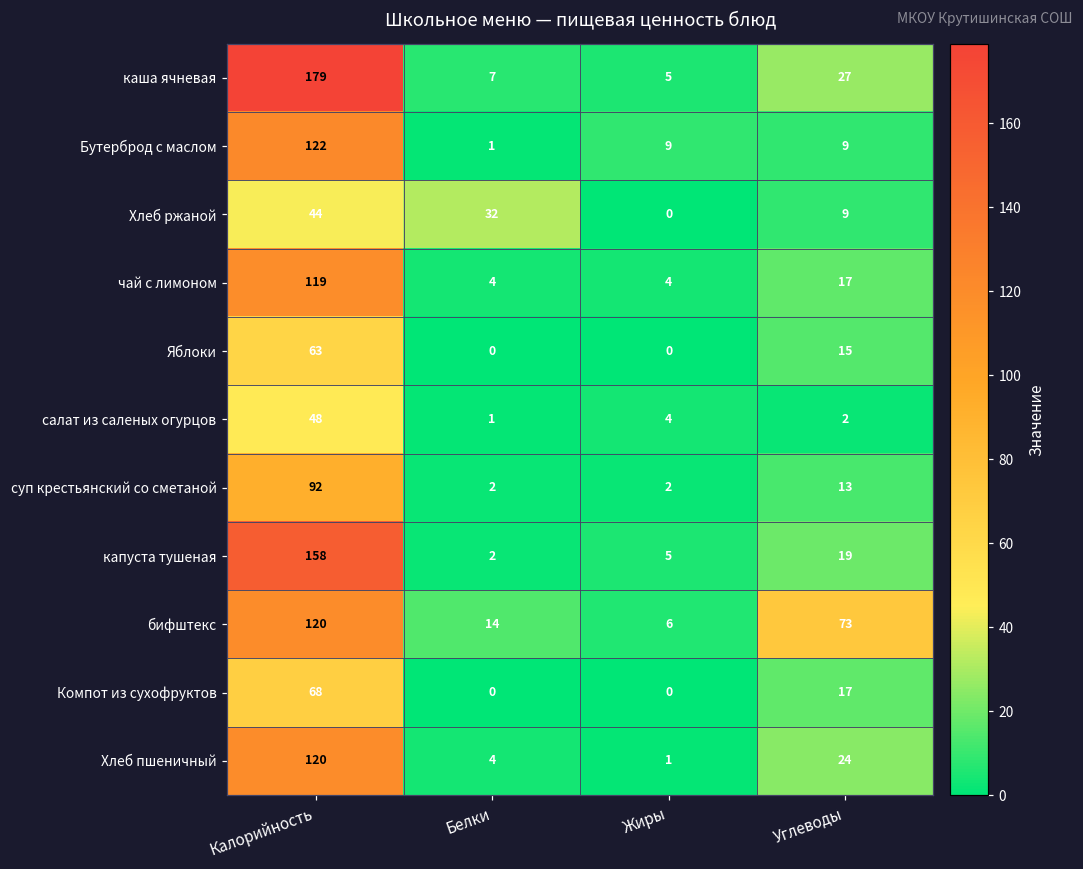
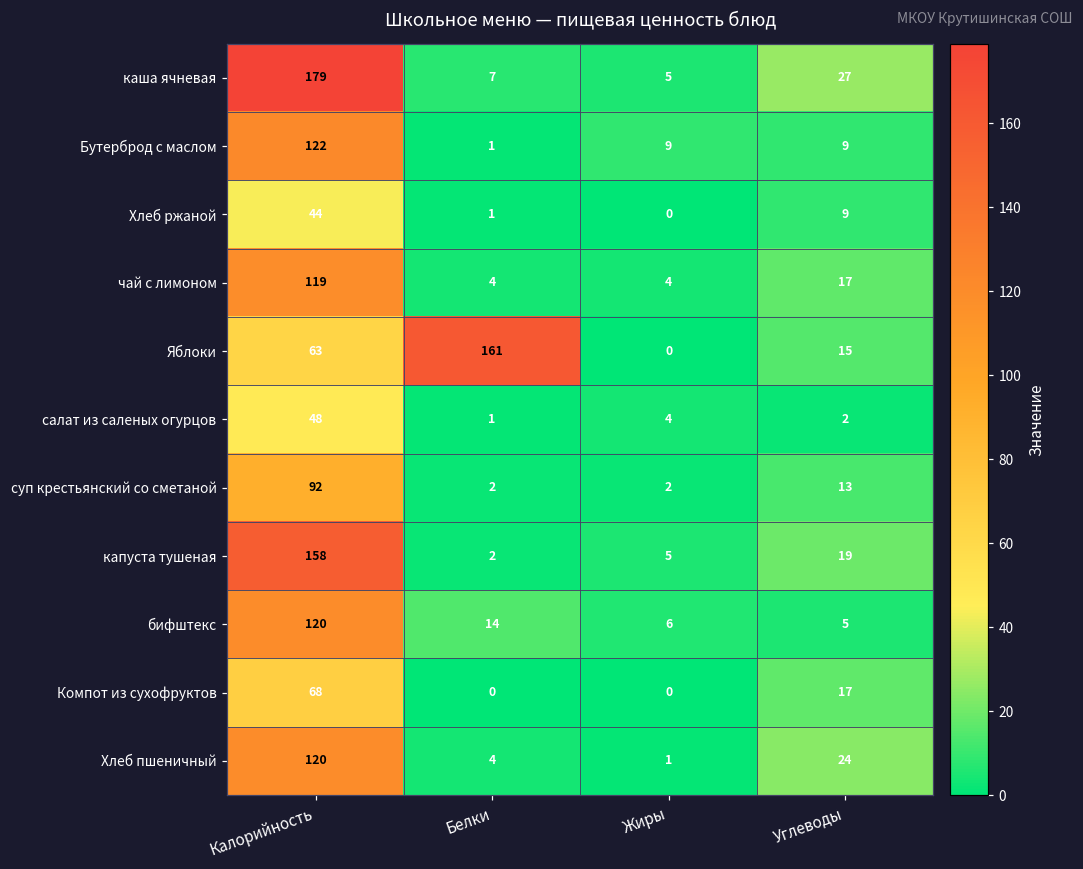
  {
    "каша ячневая": {
      "Калорийность": 179,
      "Белки": 7,
      "Жиры": 5,
      "Углеводы": 27
    },
    "Бутерброд с маслом": {
      "Калорийность": 122,
      "Белки": 1,
      "Жиры": 9,
      "Углеводы": 9
    },
    "Хлеб ржаной": {
      "Калорийность": 44,
-     "Белки": 32,
+     "Белки": 1,
      "Жиры": 0,
      "Углеводы": 9
    },
    "чай с лимоном": {
      "Калорийность": 119,
      "Белки": 4,
      "Жиры": 4,
      "Углеводы": 17
    },
    "Яблоки": {
      "Калорийность": 63,
-     "Белки": 0,
+     "Белки": 161,
      "Жиры": 0,
      "Углеводы": 15
    },
    "салат из саленых огурцов": {
      "Калорийность": 48,
      "Белки": 1,
      "Жиры": 4,
      "Углеводы": 2
    },
    "суп крестьянский со сметаной": {
      "Калорийность": 92,
      "Белки": 2,
      "Жиры": 2,
      "Углеводы": 13
    },
    "капуста тушеная": {
      "Калорийность": 158,
      "Белки": 2,
      "Жиры": 5,
      "Углеводы": 19
    },
    "бифштекс": {
      "Калорийность": 120,
      "Белки": 14,
      "Жиры": 6,
-     "Углеводы": 73
+     "Углеводы": 5
    },
    "Компот из сухофруктов": {
      "Калорийность": 68,
      "Белки": 0,
      "Жиры": 0,
      "Углеводы": 17
    },
    "Хлеб пшеничный": {
      "Калорийность": 120,
      "Белки": 4,
      "Жиры": 1,
      "Углеводы": 24
    }
  }
